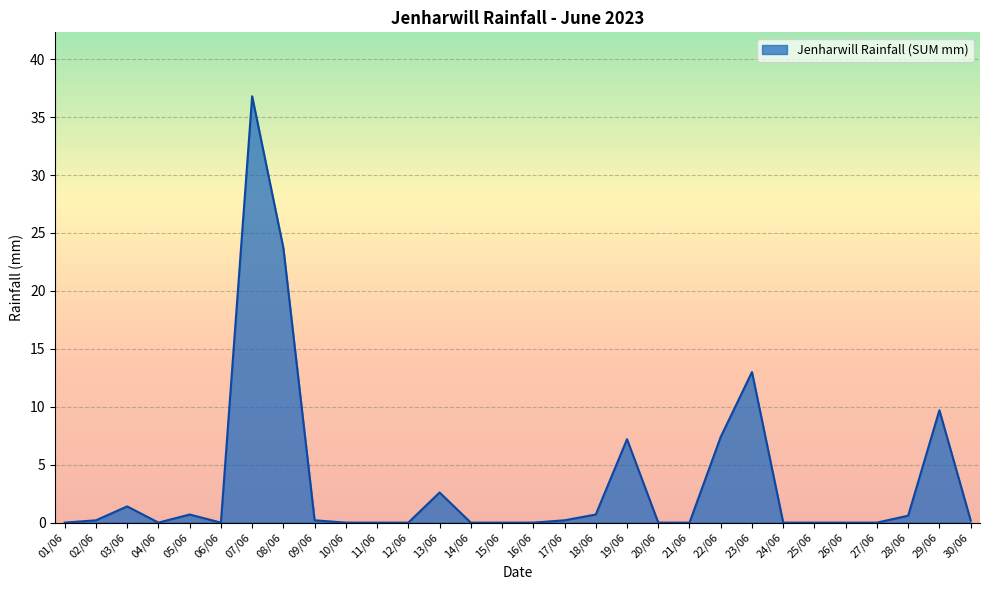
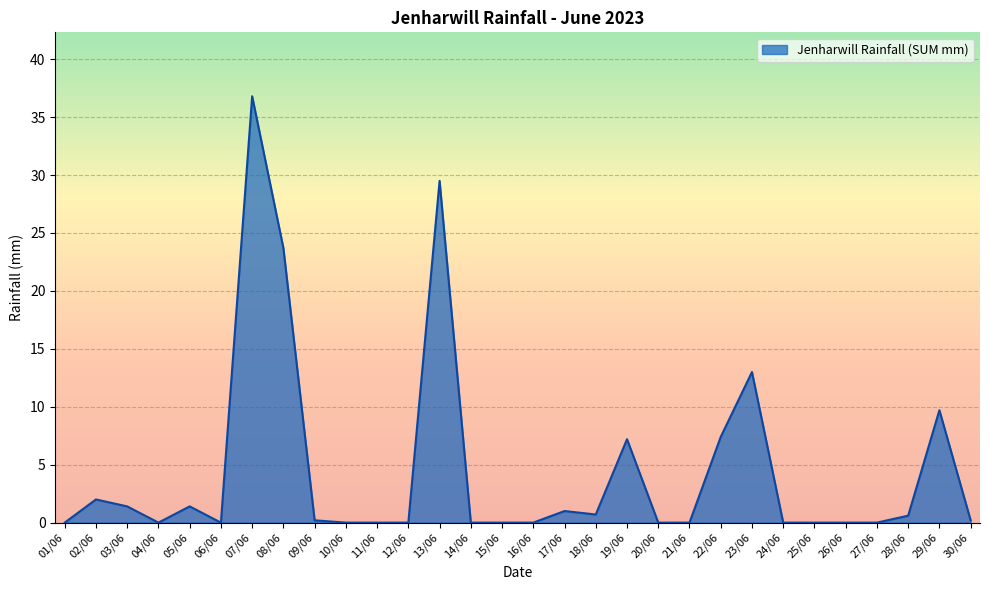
  {
    "01/06": 0.0,
-   "02/06": 0.2,
+   "02/06": 2.0,
    "03/06": 1.4,
    "04/06": 0.0,
-   "05/06": 0.7,
+   "05/06": 1.4,
    "06/06": 0.0,
    "07/06": 36.8,
    "08/06": 23.7,
    "09/06": 0.2,
    "10/06": 0.0,
    "11/06": 0.0,
    "12/06": 0.0,
-   "13/06": 2.6,
+   "13/06": 29.5,
    "14/06": 0.0,
    "15/06": 0.0,
    "16/06": 0.0,
-   "17/06": 0.2,
+   "17/06": 1.0,
    "18/06": 0.7,
    "19/06": 7.2,
    "20/06": 0.0,
    "21/06": 0.0,
    "22/06": 7.4,
    "23/06": 13.0,
    "24/06": 0.0,
    "25/06": 0.0,
    "26/06": 0.0,
    "27/06": 0.0,
    "28/06": 0.6,
    "29/06": 9.7,
    "30/06": 0.2
  }
